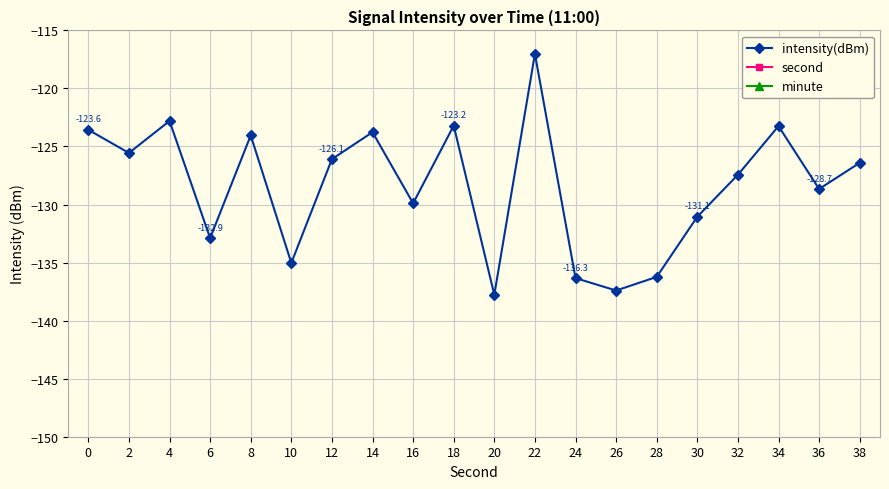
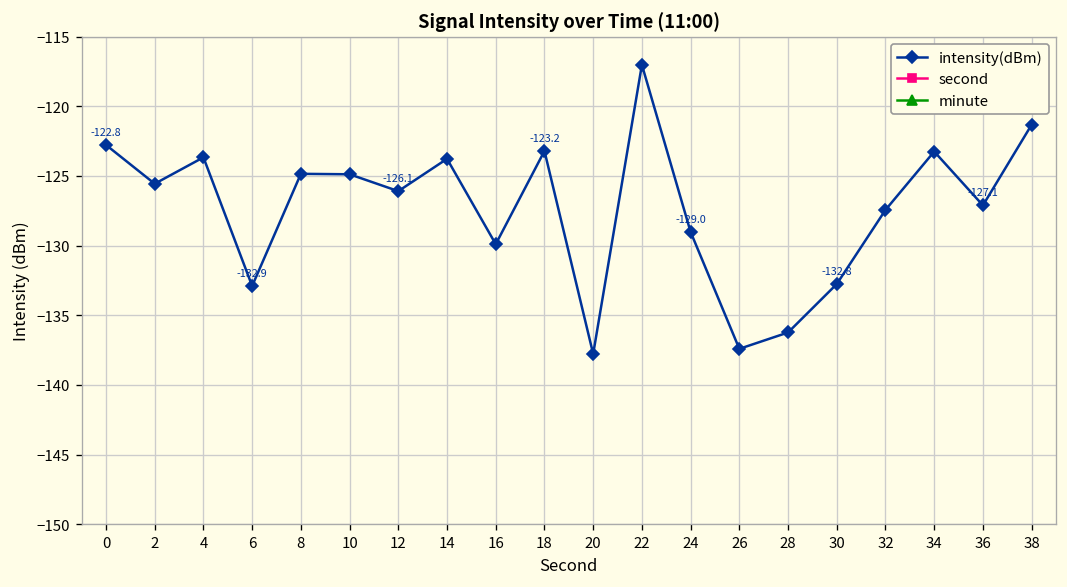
  {
    "intensity(dBm)": {
-     "0": -123.6,
-     "4": -122.8,
+     "0": -122.8,
+     "4": -123.7,
      "6": -132.9,
-     "8": -124.0,
-     "10": -135.0,
+     "8": -124.8,
+     "10": -124.9,
      "12": -126.1,
      "18": -123.2,
-     "24": -136.3,
-     "30": -131.1,
-     "36": -128.7,
-     "38": -126.4
+     "24": -129.0,
+     "30": -132.8,
+     "36": -127.1,
+     "38": -121.3
    }
  }
